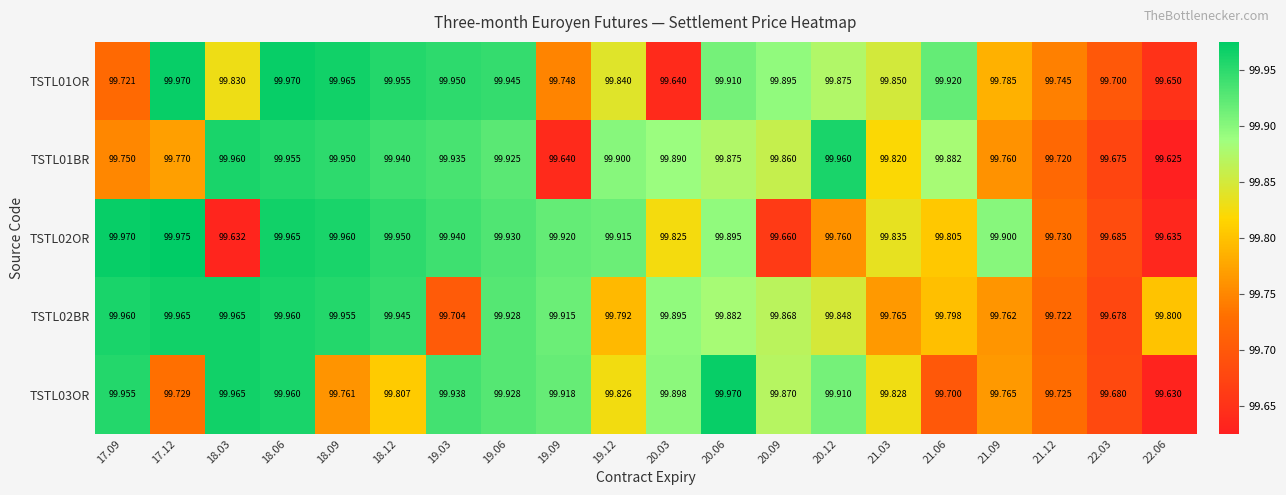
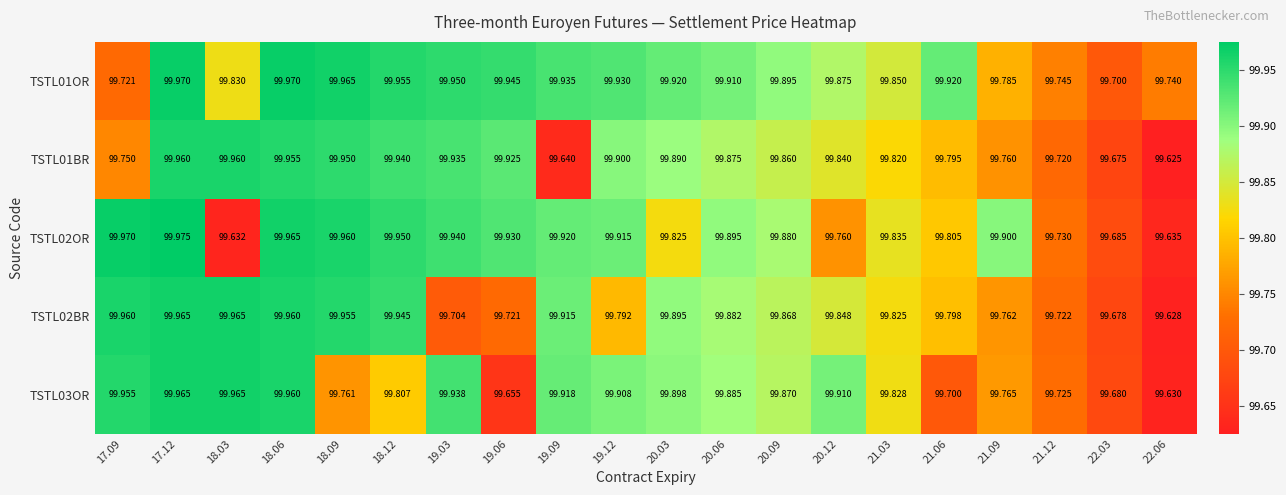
  {
    "TSTL01OR": {
      "17.09": 99.721,
      "17.12": 99.970,
      "18.03": 99.830,
      "18.06": 99.970,
      "18.09": 99.965,
      "18.12": 99.955,
      "19.03": 99.950,
      "19.06": 99.945,
-     "19.09": 99.748,
-     "19.12": 99.840,
-     "20.03": 99.640,
+     "19.09": 99.935,
+     "19.12": 99.930,
+     "20.03": 99.920,
      "20.06": 99.910,
      "20.09": 99.895,
      "20.12": 99.875,
      "21.03": 99.850,
      "21.06": 99.920,
      "21.09": 99.785,
      "21.12": 99.745,
      "22.03": 99.700,
-     "22.06": 99.650
+     "22.06": 99.740
    },
    "TSTL01BR": {
      "17.09": 99.750,
-     "17.12": 99.770,
+     "17.12": 99.960,
      "18.03": 99.960,
      "18.06": 99.955,
      "18.09": 99.950,
      "18.12": 99.940,
      "19.03": 99.935,
      "19.06": 99.925,
      "19.09": 99.640,
      "19.12": 99.900,
      "20.03": 99.890,
      "20.06": 99.875,
      "20.09": 99.860,
-     "20.12": 99.960,
+     "20.12": 99.840,
      "21.03": 99.820,
-     "21.06": 99.882,
+     "21.06": 99.795,
      "21.09": 99.760,
      "21.12": 99.720,
      "22.03": 99.675,
      "22.06": 99.625
    },
    "TSTL02OR": {
      "17.09": 99.970,
      "17.12": 99.975,
      "18.03": 99.632,
      "18.06": 99.965,
      "18.09": 99.960,
      "18.12": 99.950,
      "19.03": 99.940,
      "19.06": 99.930,
      "19.09": 99.920,
      "19.12": 99.915,
      "20.03": 99.825,
      "20.06": 99.895,
-     "20.09": 99.660,
+     "20.09": 99.880,
      "20.12": 99.760,
      "21.03": 99.835,
      "21.06": 99.805,
      "21.09": 99.900,
      "21.12": 99.730,
      "22.03": 99.685,
      "22.06": 99.635
    },
    "TSTL02BR": {
      "17.09": 99.960,
      "17.12": 99.965,
      "18.03": 99.965,
      "18.06": 99.960,
      "18.09": 99.955,
      "18.12": 99.945,
      "19.03": 99.704,
-     "19.06": 99.928,
+     "19.06": 99.721,
      "19.09": 99.915,
      "19.12": 99.792,
      "20.03": 99.895,
      "20.06": 99.882,
      "20.09": 99.868,
      "20.12": 99.848,
-     "21.03": 99.765,
+     "21.03": 99.825,
      "21.06": 99.798,
      "21.09": 99.762,
      "21.12": 99.722,
      "22.03": 99.678,
-     "22.06": 99.800
+     "22.06": 99.628
    },
    "TSTL03OR": {
      "17.09": 99.955,
-     "17.12": 99.729,
+     "17.12": 99.965,
      "18.03": 99.965,
      "18.06": 99.960,
      "18.09": 99.761,
      "18.12": 99.807,
      "19.03": 99.938,
-     "19.06": 99.928,
+     "19.06": 99.655,
      "19.09": 99.918,
-     "19.12": 99.826,
+     "19.12": 99.908,
      "20.03": 99.898,
-     "20.06": 99.970,
+     "20.06": 99.885,
      "20.09": 99.870,
      "20.12": 99.910,
      "21.03": 99.828,
      "21.06": 99.700,
      "21.09": 99.765,
      "21.12": 99.725,
      "22.03": 99.680,
      "22.06": 99.630
    }
  }
